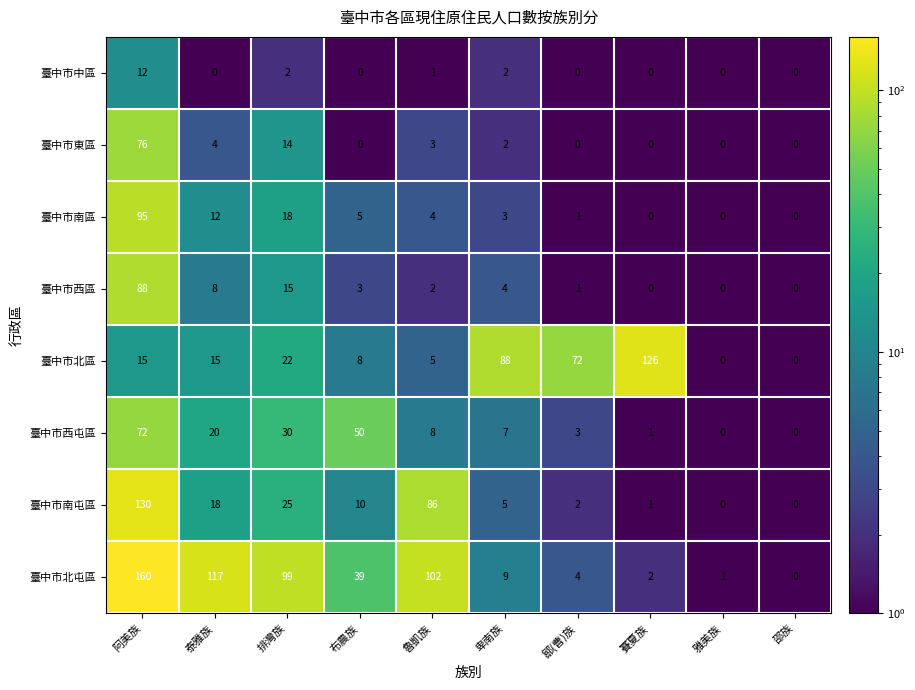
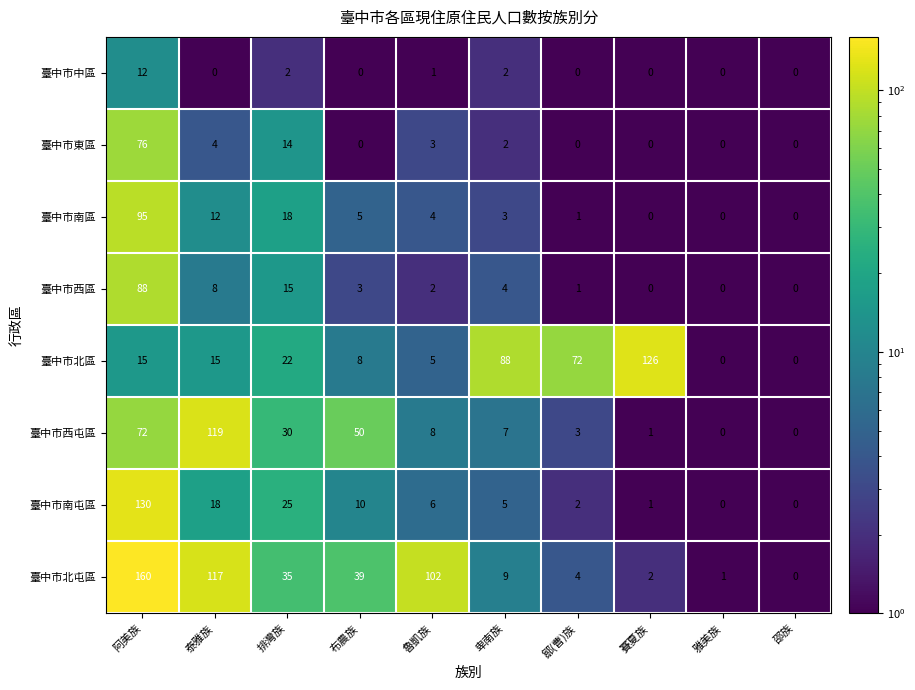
  {
    "臺中市中區": {
      "阿美族": 12,
      "泰雅族": 0,
      "排灣族": 2,
      "布農族": 0,
      "魯凱族": 1,
      "卑南族": 2,
      "鄒(曹)族": 0,
      "賽夏族": 0,
      "雅美族": 0,
      "邵族": 0
    },
    "臺中市東區": {
      "阿美族": 76,
      "泰雅族": 4,
      "排灣族": 14,
      "布農族": 0,
      "魯凱族": 3,
      "卑南族": 2,
      "鄒(曹)族": 0,
      "賽夏族": 0,
      "雅美族": 0,
      "邵族": 0
    },
    "臺中市南區": {
      "阿美族": 95,
      "泰雅族": 12,
      "排灣族": 18,
      "布農族": 5,
      "魯凱族": 4,
      "卑南族": 3,
      "鄒(曹)族": 1,
      "賽夏族": 0,
      "雅美族": 0,
      "邵族": 0
    },
    "臺中市西區": {
      "阿美族": 88,
      "泰雅族": 8,
      "排灣族": 15,
      "布農族": 3,
      "魯凱族": 2,
      "卑南族": 4,
      "鄒(曹)族": 1,
      "賽夏族": 0,
      "雅美族": 0,
      "邵族": 0
    },
    "臺中市北區": {
      "阿美族": 15,
      "泰雅族": 15,
      "排灣族": 22,
      "布農族": 8,
      "魯凱族": 5,
      "卑南族": 88,
      "鄒(曹)族": 72,
      "賽夏族": 126,
      "雅美族": 0,
      "邵族": 0
    },
    "臺中市西屯區": {
      "阿美族": 72,
-     "泰雅族": 20,
+     "泰雅族": 119,
      "排灣族": 30,
      "布農族": 50,
      "魯凱族": 8,
      "卑南族": 7,
      "鄒(曹)族": 3,
      "賽夏族": 1,
      "雅美族": 0,
      "邵族": 0
    },
    "臺中市南屯區": {
      "阿美族": 130,
      "泰雅族": 18,
      "排灣族": 25,
      "布農族": 10,
-     "魯凱族": 86,
+     "魯凱族": 6,
      "卑南族": 5,
      "鄒(曹)族": 2,
      "賽夏族": 1,
      "雅美族": 0,
      "邵族": 0
    },
    "臺中市北屯區": {
      "阿美族": 160,
      "泰雅族": 117,
-     "排灣族": 99,
+     "排灣族": 35,
      "布農族": 39,
      "魯凱族": 102,
      "卑南族": 9,
      "鄒(曹)族": 4,
      "賽夏族": 2,
      "雅美族": 1,
      "邵族": 0
    }
  }
